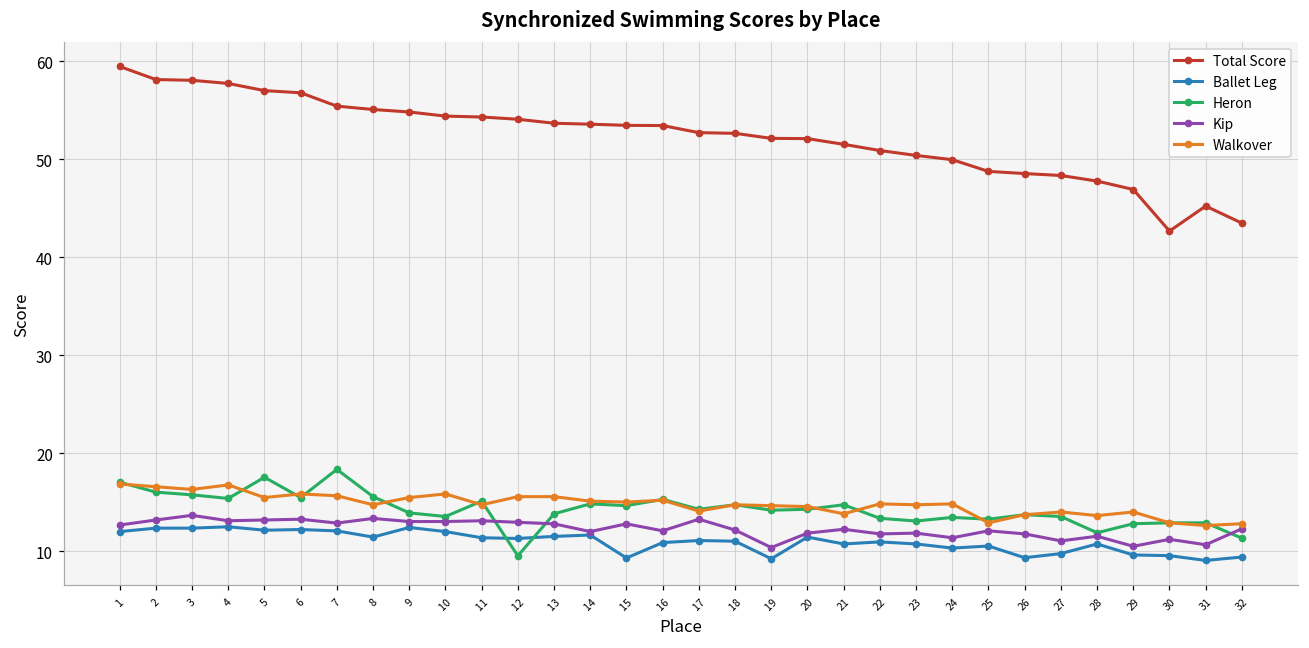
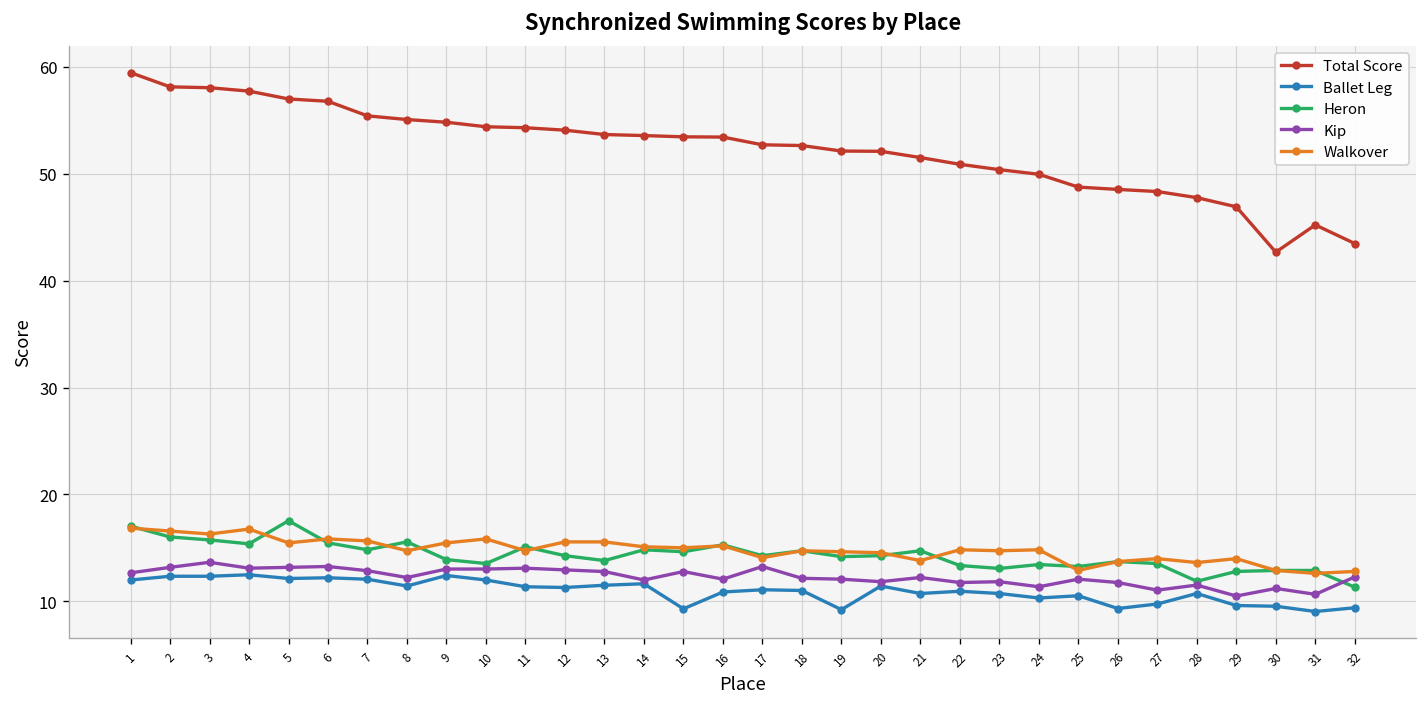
  {
    "Total Score": {
      "1": 59,
      "2": 58,
      "3": 58,
      "4": 58,
      "5": 57,
      "6": 57,
      "7": 55,
      "8": 55,
      "9": 55,
      "10": 54,
      "11": 54,
      "12": 54,
      "13": 54,
      "14": 54,
      "15": 53,
      "16": 53,
      "17": 53,
      "18": 53,
      "19": 52,
      "20": 52,
      "21": 52,
      "22": 51,
      "23": 50,
      "24": 50,
      "25": 49,
      "26": 49,
      "27": 48,
      "28": 48,
      "29": 47,
      "30": 43,
      "31": 45,
      "32": 43
    },
    "Ballet Leg": {
      "1": 12,
      "2": 12,
      "3": 12,
      "4": 12,
      "5": 12,
      "6": 12,
      "7": 12,
      "8": 11,
      "9": 12,
      "10": 12,
      "11": 11,
      "12": 11,
      "13": 12,
      "14": 12,
      "15": 9,
      "16": 11,
      "17": 11,
      "18": 11,
      "19": 9,
      "20": 11,
      "21": 11,
      "22": 11,
      "23": 11,
      "24": 10,
      "25": 11,
      "26": 9,
      "27": 10,
      "28": 11,
      "29": 10,
      "30": 10,
      "31": 9,
      "32": 9
    },
    "Heron": {
      "2": 16,
      "3": 16,
      "4": 15,
      "5": 18,
      "6": 15,
-     "7": 18,
+     "7": 15,
      "8": 16,
      "9": 14,
      "10": 14,
      "11": 15,
-     "12": 10,
+     "12": 14,
      "13": 14,
      "15": 15,
      "19": 14,
      "21": 15,
      "22": 13,
      "23": 13,
      "24": 13,
      "25": 13,
      "27": 14,
      "28": 12,
      "29": 13,
      "32": 11
    },
    "Kip": {
      "1": 13,
      "2": 13,
      "3": 14,
      "4": 13,
      "5": 13,
      "6": 13,
      "7": 13,
-     "8": 13,
+     "8": 12,
      "9": 13,
      "10": 13,
      "11": 13,
      "12": 13,
      "13": 13,
      "14": 12,
      "15": 13,
      "16": 12,
      "17": 13,
      "18": 12,
-     "19": 10,
+     "19": 12,
      "20": 12,
      "21": 12,
      "22": 12,
      "23": 12,
      "24": 11,
      "25": 12,
      "26": 12,
      "27": 11,
      "28": 12,
      "29": 11,
      "30": 11,
      "31": 11,
      "32": 12
    },
    "Walkover": {
      "2": 17,
      "3": 16,
      "4": 17,
      "5": 15,
      "6": 16,
      "7": 16,
      "8": 15,
      "9": 15,
      "10": 16,
      "11": 15,
      "12": 16,
      "13": 16,
      "15": 15,
      "19": 15,
      "21": 14,
      "22": 15,
      "23": 15,
      "24": 15,
      "25": 13,
      "27": 14,
      "28": 14,
      "29": 14,
      "32": 13
    }
  }
